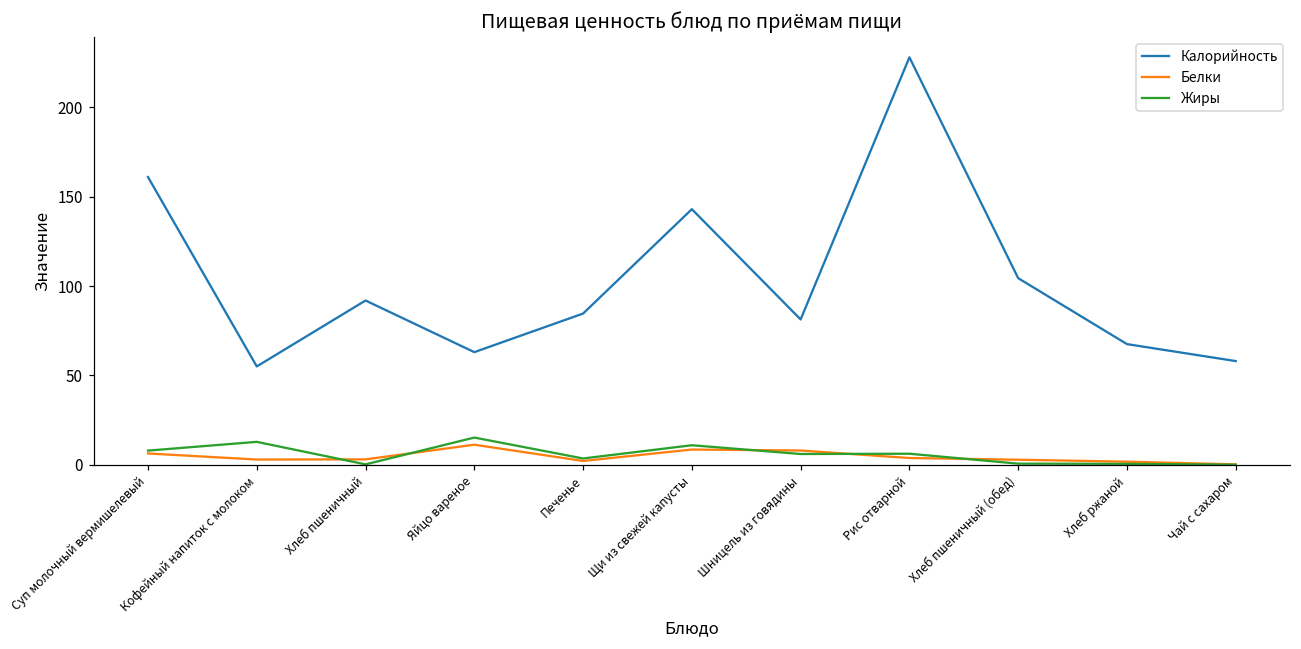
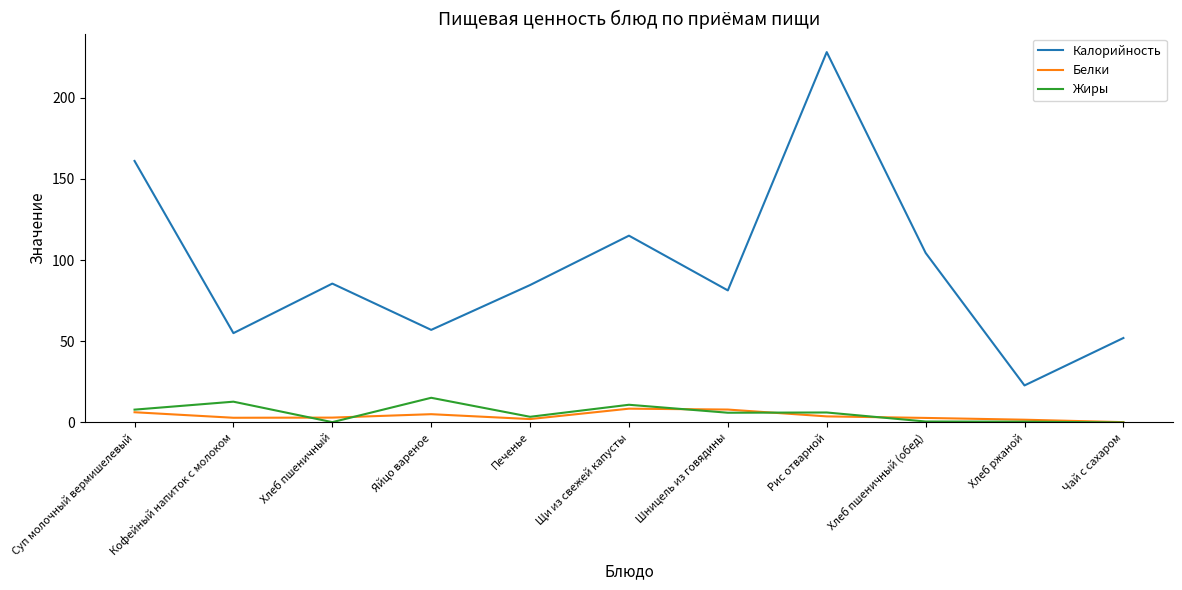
  {
    "Калорийность": {
      "Суп молочный вермишелевый": 161,
      "Кофейный напиток с молоком": 55,
-     "Хлеб пшеничный": 92,
-     "Яйцо вареное": 63,
+     "Хлеб пшеничный": 86,
+     "Яйцо вареное": 57,
      "Печенье": 85,
-     "Щи из свежей капусты": 143,
+     "Щи из свежей капусты": 115,
      "Шницель из говядины": 81,
      "Рис отварной": 228,
      "Хлеб пшеничный (обед)": 104,
-     "Хлеб ржаной": 68,
-     "Чай с сахаром": 58
+     "Хлеб ржаной": 23,
+     "Чай с сахаром": 52
    },
    "Белки": {
      "Суп молочный вермишелевый": 6,
      "Кофейный напиток с молоком": 3,
      "Хлеб пшеничный": 3,
-     "Яйцо вареное": 11,
+     "Яйцо вареное": 5,
      "Щи из свежей капусты": 9,
      "Шницель из говядины": 8,
      "Рис отварной": 4,
      "Хлеб пшеничный (обед)": 3
    },
    "Жиры": {
      "Суп молочный вермишелевый": 8,
      "Кофейный напиток с молоком": 13,
      "Хлеб пшеничный": 0,
      "Яйцо вареное": 15,
      "Щи из свежей капусты": 11,
      "Шницель из говядины": 6,
      "Рис отварной": 6,
      "Хлеб пшеничный (обед)": 1
    }
  }
